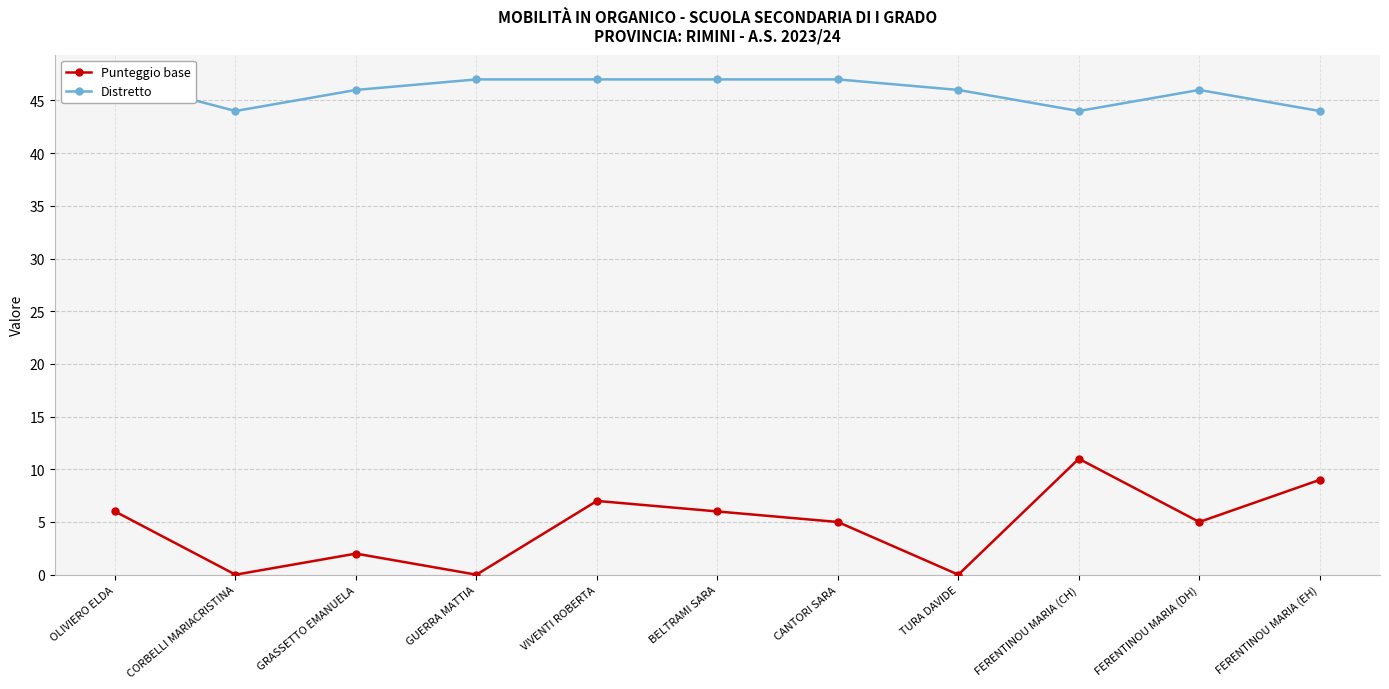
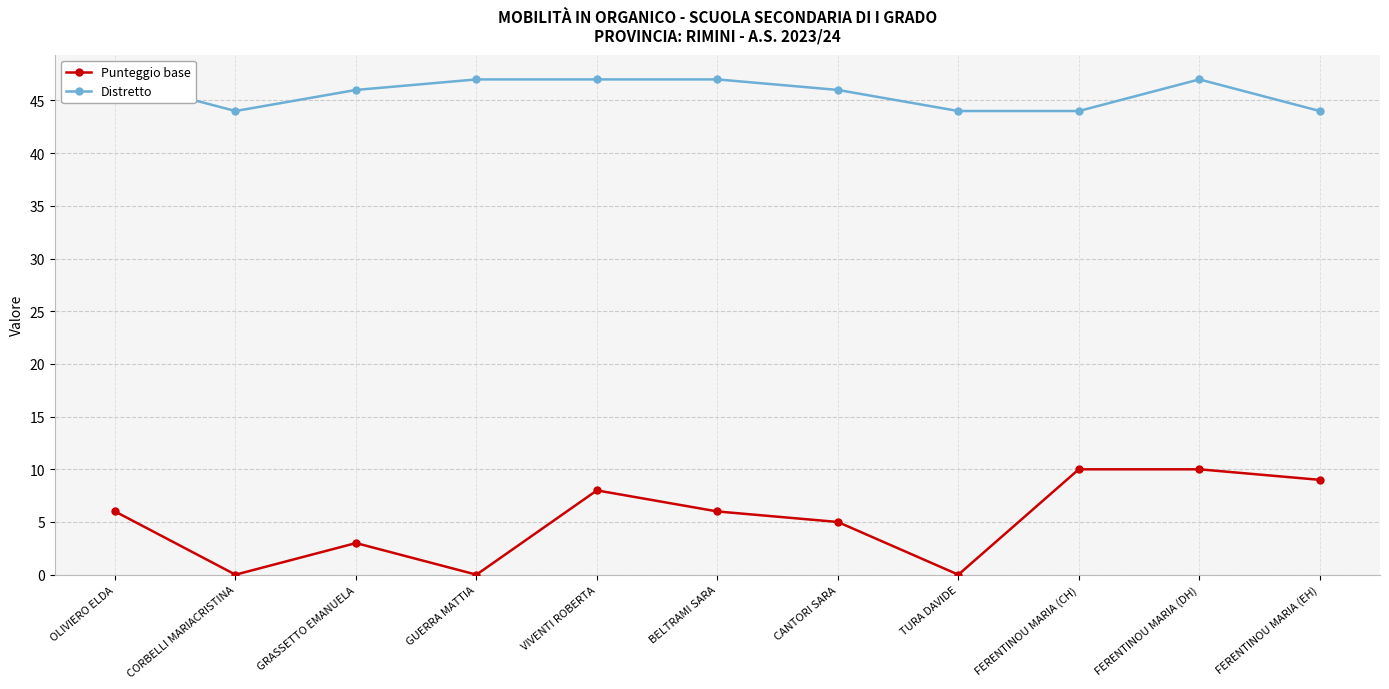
  {
    "Punteggio base": {
      "OLIVIERO ELDA": 6,
      "CORBELLI MARIACRISTINA": 0,
-     "GRASSETTO EMANUELA": 2,
+     "GRASSETTO EMANUELA": 3,
      "GUERRA MATTIA": 0,
-     "VIVENTI ROBERTA": 7,
+     "VIVENTI ROBERTA": 8,
      "BELTRAMI SARA": 6,
      "CANTORI SARA": 5,
      "TURA DAVIDE": 0,
-     "FERENTINOU MARIA (CH)": 11,
-     "FERENTINOU MARIA (DH)": 5,
+     "FERENTINOU MARIA (CH)": 10,
+     "FERENTINOU MARIA (DH)": 10,
      "FERENTINOU MARIA (EH)": 9
    },
    "Distretto": {
      "CORBELLI MARIACRISTINA": 44,
      "GRASSETTO EMANUELA": 46,
      "GUERRA MATTIA": 47,
      "VIVENTI ROBERTA": 47,
      "BELTRAMI SARA": 47,
-     "CANTORI SARA": 47,
-     "TURA DAVIDE": 46,
+     "CANTORI SARA": 46,
+     "TURA DAVIDE": 44,
      "FERENTINOU MARIA (CH)": 44,
-     "FERENTINOU MARIA (DH)": 46,
+     "FERENTINOU MARIA (DH)": 47,
      "FERENTINOU MARIA (EH)": 44
    }
  }
